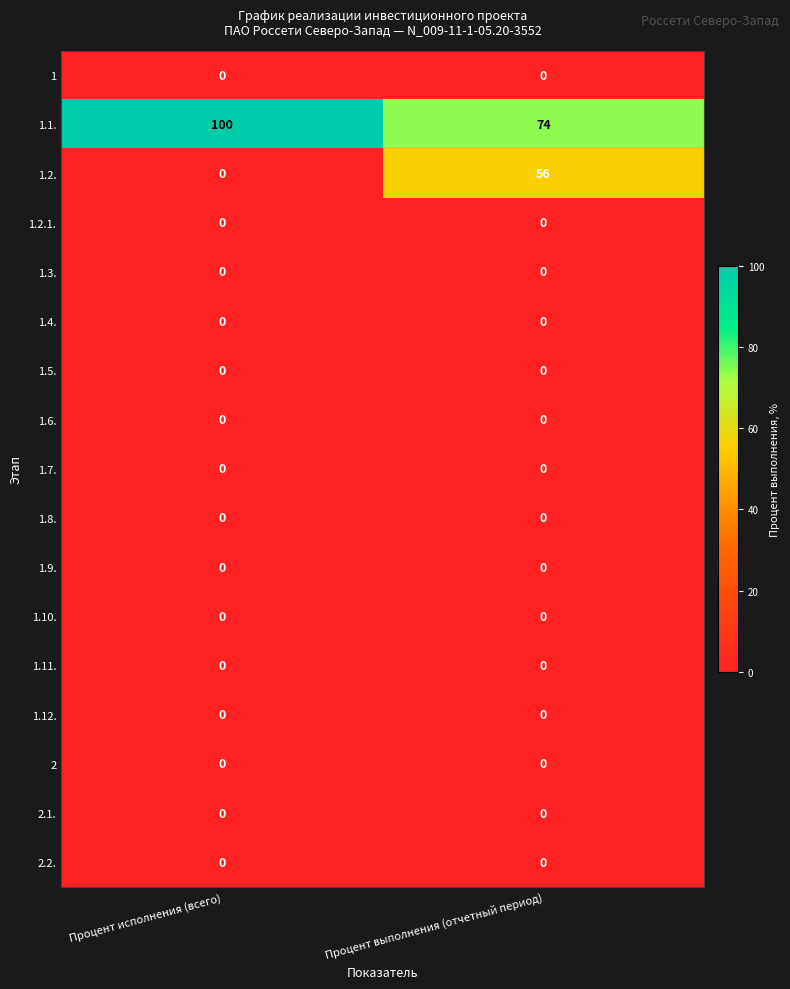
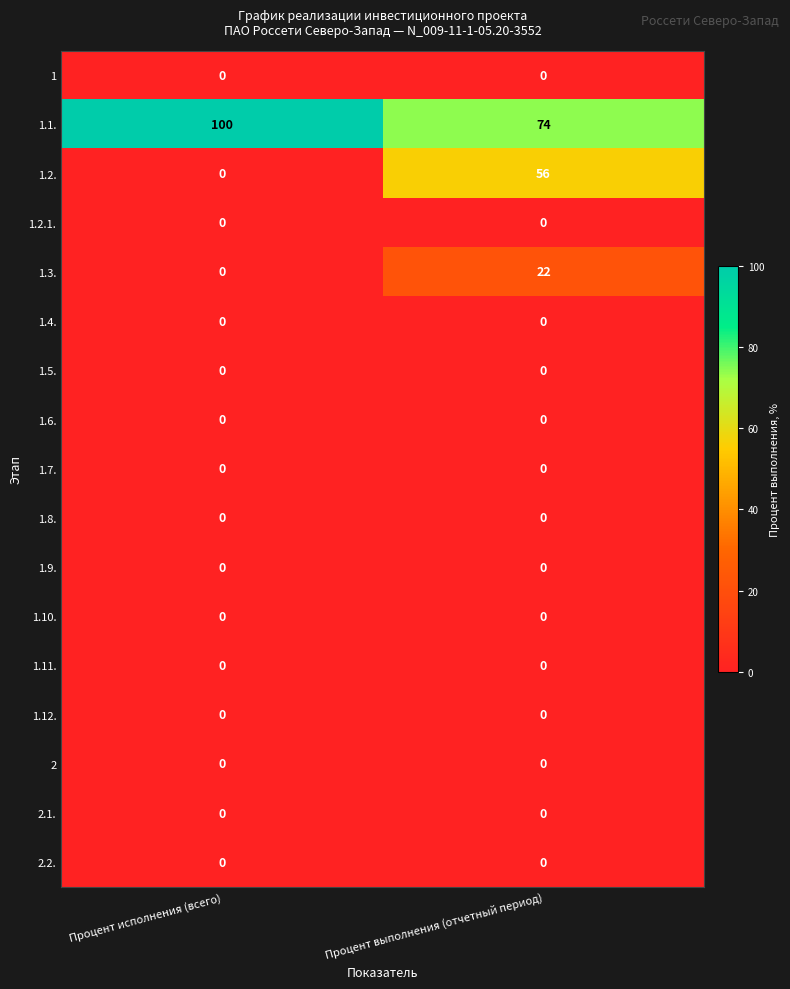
  {
    "1": {
      "Процент исполнения (всего)": 0,
      "Процент выполнения (отчетный период)": 0
    },
    "1.1.": {
      "Процент исполнения (всего)": 100,
      "Процент выполнения (отчетный период)": 74
    },
    "1.2.": {
      "Процент исполнения (всего)": 0,
      "Процент выполнения (отчетный период)": 56
    },
    "1.2.1.": {
      "Процент исполнения (всего)": 0,
      "Процент выполнения (отчетный период)": 0
    },
    "1.3.": {
      "Процент исполнения (всего)": 0,
-     "Процент выполнения (отчетный период)": 0
+     "Процент выполнения (отчетный период)": 22
    },
    "1.4.": {
      "Процент исполнения (всего)": 0,
      "Процент выполнения (отчетный период)": 0
    },
    "1.5.": {
      "Процент исполнения (всего)": 0,
      "Процент выполнения (отчетный период)": 0
    },
    "1.6.": {
      "Процент исполнения (всего)": 0,
      "Процент выполнения (отчетный период)": 0
    },
    "1.7.": {
      "Процент исполнения (всего)": 0,
      "Процент выполнения (отчетный период)": 0
    },
    "1.8.": {
      "Процент исполнения (всего)": 0,
      "Процент выполнения (отчетный период)": 0
    },
    "1.9.": {
      "Процент исполнения (всего)": 0,
      "Процент выполнения (отчетный период)": 0
    },
    "1.10.": {
      "Процент исполнения (всего)": 0,
      "Процент выполнения (отчетный период)": 0
    },
    "1.11.": {
      "Процент исполнения (всего)": 0,
      "Процент выполнения (отчетный период)": 0
    },
    "1.12.": {
      "Процент исполнения (всего)": 0,
      "Процент выполнения (отчетный период)": 0
    },
    "2": {
      "Процент исполнения (всего)": 0,
      "Процент выполнения (отчетный период)": 0
    },
    "2.1.": {
      "Процент исполнения (всего)": 0,
      "Процент выполнения (отчетный период)": 0
    },
    "2.2.": {
      "Процент исполнения (всего)": 0,
      "Процент выполнения (отчетный период)": 0
    }
  }
